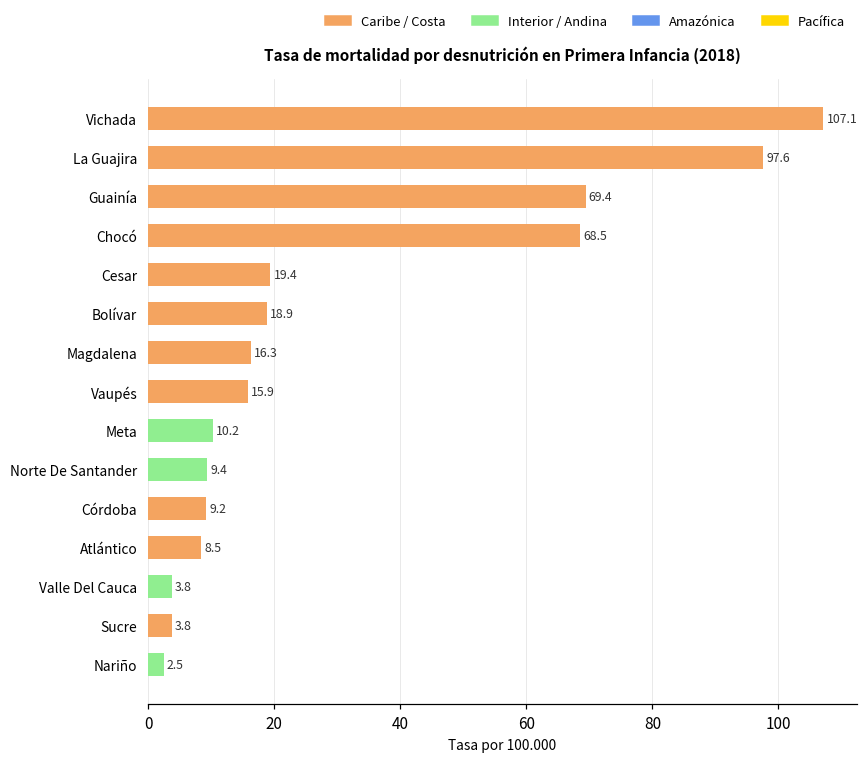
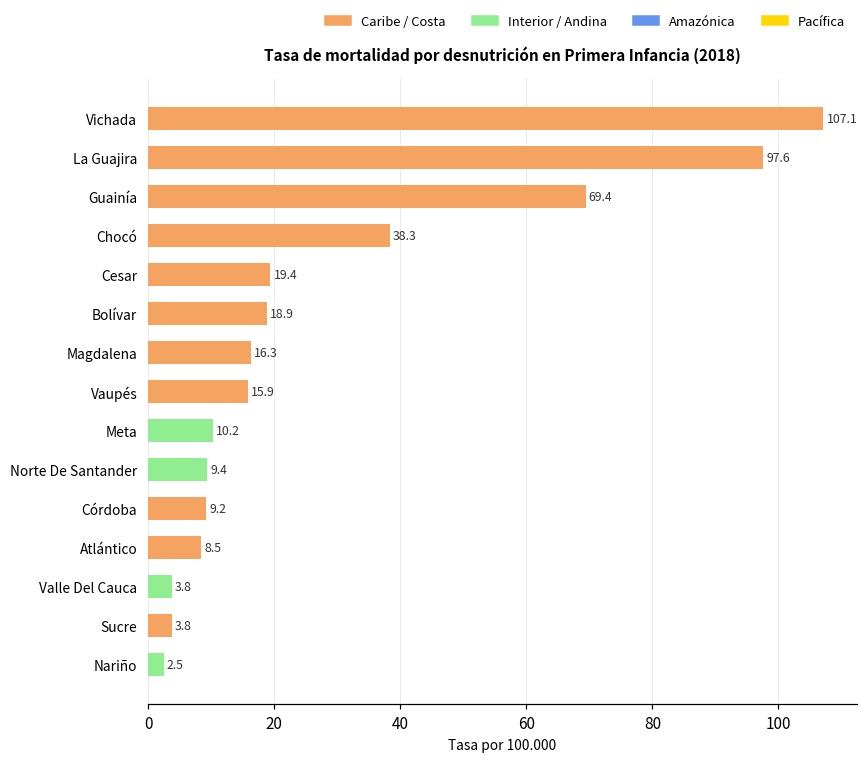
  {
    "Vichada": 107.1,
    "La Guajira": 97.6,
    "Guainía": 69.4,
-   "Chocó": 68.5,
+   "Chocó": 38.3,
    "Cesar": 19.4,
    "Bolívar": 18.9,
    "Magdalena": 16.3,
    "Vaupés": 15.9,
    "Meta": 10.2,
    "Norte De Santander": 9.4,
    "Córdoba": 9.2,
    "Atlántico": 8.5,
    "Valle Del Cauca": 3.8,
    "Sucre": 3.8,
    "Nariño": 2.5
  }
